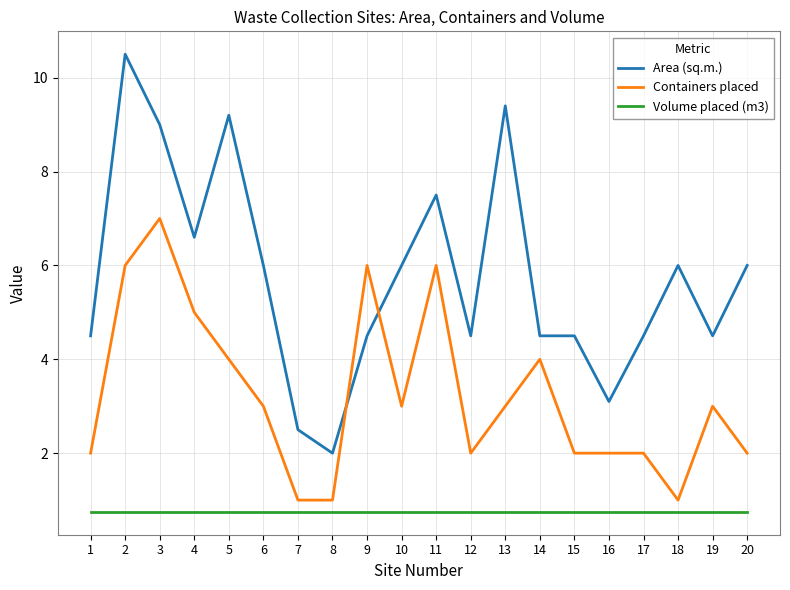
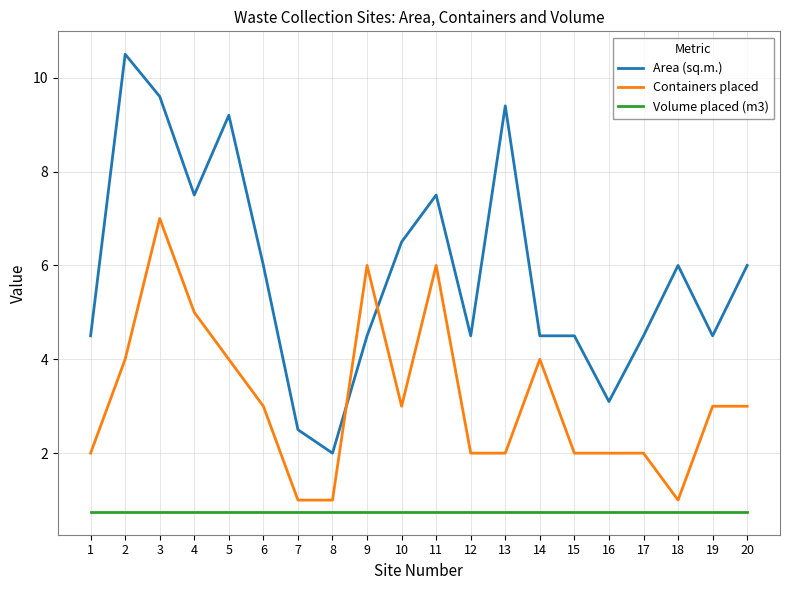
  {
    "Area (sq.m.)": {
      "1": 4.5,
      "2": 10.5,
-     "3": 9.0,
-     "4": 6.6,
+     "3": 9.6,
+     "4": 7.5,
      "5": 9.2,
      "6": 6.0,
      "7": 2.5,
      "8": 2.0,
      "9": 4.5,
-     "10": 6.0,
+     "10": 6.5,
      "11": 7.5,
      "12": 4.5,
      "13": 9.4,
      "14": 4.5,
      "15": 4.5,
      "16": 3.1,
      "17": 4.5,
      "18": 6.0,
      "19": 4.5,
      "20": 6.0
    },
    "Containers placed": {
      "1": 2,
-     "2": 6,
+     "2": 4,
      "3": 7,
      "4": 5,
      "5": 4,
      "6": 3,
      "7": 1,
      "8": 1,
      "9": 6,
      "10": 3,
      "11": 6,
      "12": 2,
-     "13": 3,
+     "13": 2,
      "14": 4,
      "15": 2,
      "16": 2,
      "17": 2,
      "18": 1,
      "19": 3,
-     "20": 2
+     "20": 3
    },
    "Volume placed (m3)": {
      "1": 0.8,
      "2": 0.8,
      "3": 0.8,
      "4": 0.8,
      "5": 0.8,
      "6": 0.8,
      "7": 0.8,
      "8": 0.8,
      "9": 0.8,
      "10": 0.8,
      "11": 0.8,
      "12": 0.8,
      "13": 0.8,
      "14": 0.8,
      "15": 0.8,
      "16": 0.8,
      "17": 0.8,
      "18": 0.8,
      "19": 0.8,
      "20": 0.8
    }
  }
